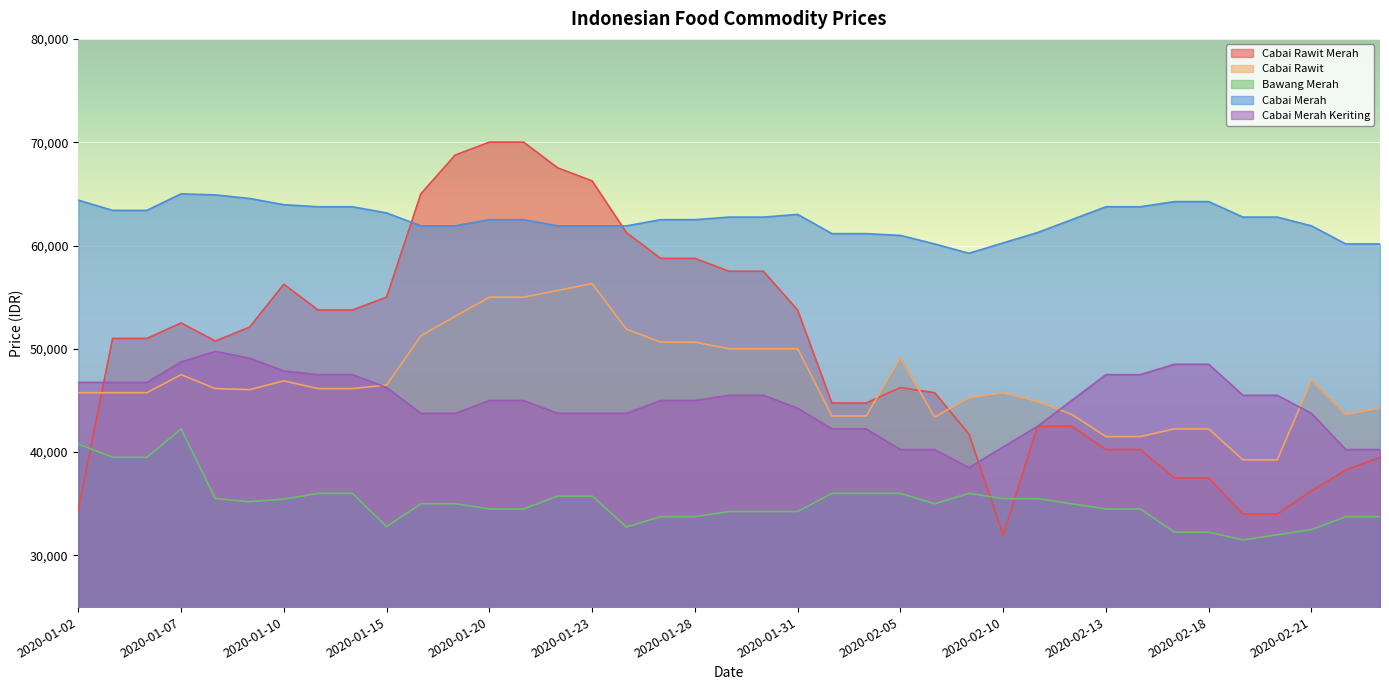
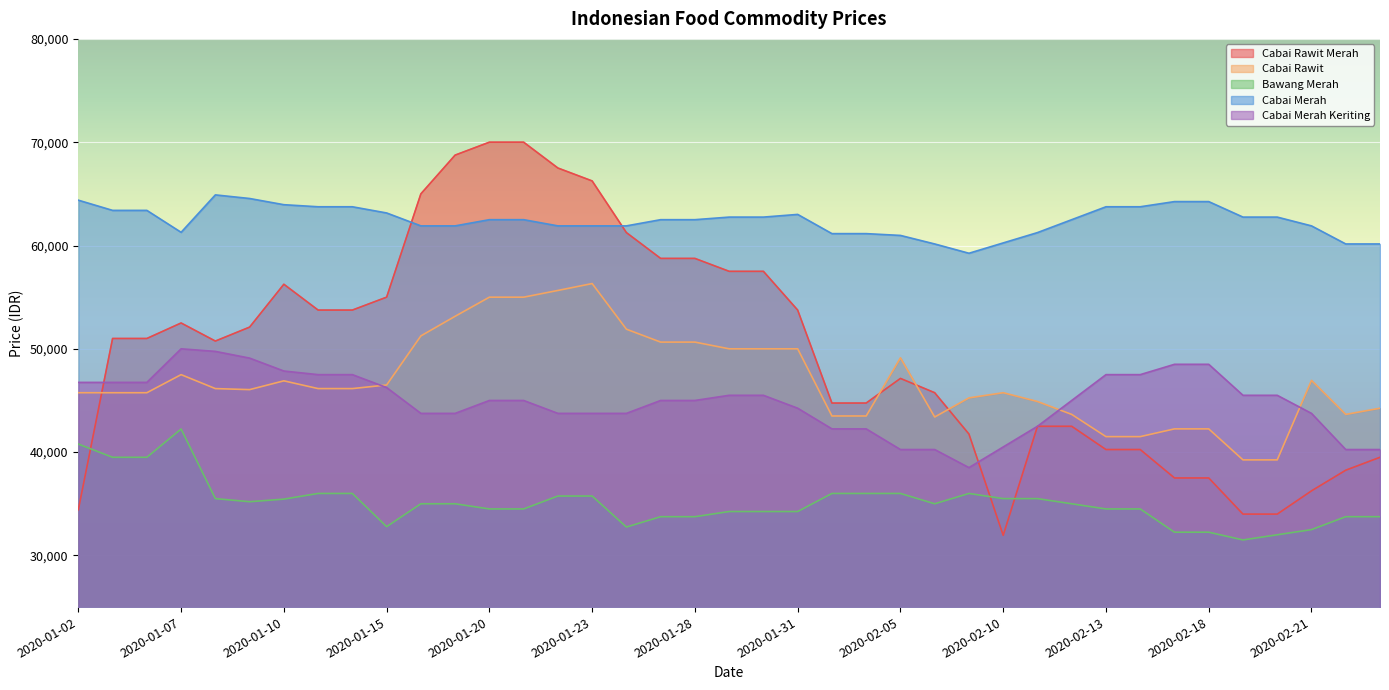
  {
    "Cabai Rawit Merah": {
      "2020-01-02": "34,400",
      "2020-01-07": "52,500",
      "2020-01-10": "56,300",
      "2020-01-15": "55,000",
      "2020-01-20": "70,000",
      "2020-01-23": "66,300",
      "2020-01-28": "58,800",
      "2020-01-31": "53,800",
-     "2020-02-05": "46,300",
+     "2020-02-05": "47,100",
      "2020-02-10": "31,900",
      "2020-02-13": "40,300",
      "2020-02-18": "37,500",
      "2020-02-21": "36,300"
    },
    "Cabai Rawit": {
      "2020-01-02": "45,800",
      "2020-01-07": "47,500",
      "2020-01-10": "46,900",
      "2020-01-15": "46,500",
      "2020-01-20": "55,000",
      "2020-01-23": "56,300",
      "2020-01-28": "50,700",
      "2020-01-31": "50,000",
      "2020-02-05": "49,100",
      "2020-02-10": "45,800",
      "2020-02-13": "41,500",
      "2020-02-18": "42,300",
      "2020-02-21": "46,900"
    },
    "Bawang Merah": {
      "2020-01-02": "40,800",
      "2020-01-07": "42,200",
      "2020-01-10": "35,500",
      "2020-01-15": "32,800",
      "2020-01-20": "34,500",
      "2020-01-23": "35,800",
      "2020-01-28": "33,800",
      "2020-01-31": "34,300",
      "2020-02-05": "36,000",
      "2020-02-10": "35,500",
      "2020-02-13": "34,500",
      "2020-02-18": "32,300",
      "2020-02-21": "32,500"
    },
    "Cabai Merah": {
      "2020-01-02": "64,400",
-     "2020-01-07": "65,000",
+     "2020-01-07": "61,300",
      "2020-01-10": "64,000",
      "2020-01-15": "63,200",
      "2020-01-20": "62,500",
      "2020-01-23": "61,900",
      "2020-01-28": "62,500",
      "2020-01-31": "63,000",
      "2020-02-05": "61,000",
      "2020-02-10": "60,300",
      "2020-02-13": "63,800",
      "2020-02-18": "64,300",
      "2020-02-21": "61,900"
    },
    "Cabai Merah Keriting": {
      "2020-01-02": "46,800",
-     "2020-01-07": "48,700",
+     "2020-01-07": "50,000",
      "2020-01-10": "47,900",
      "2020-01-15": "46,300",
      "2020-01-20": "45,000",
      "2020-01-23": "43,800",
      "2020-01-28": "45,000",
      "2020-01-31": "44,300",
      "2020-02-05": "40,300",
      "2020-02-10": "40,500",
      "2020-02-13": "47,500",
      "2020-02-18": "48,500",
      "2020-02-21": "43,800"
    }
  }
